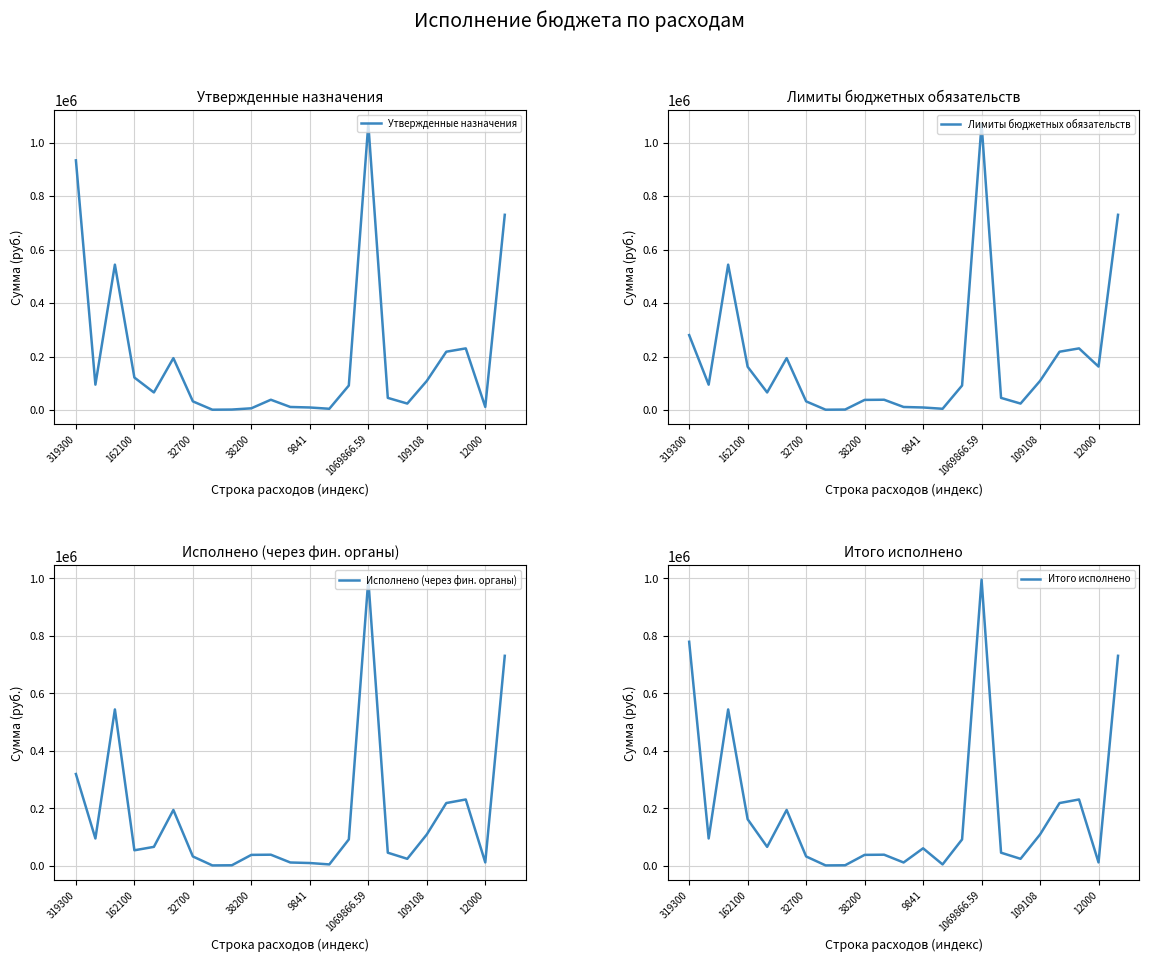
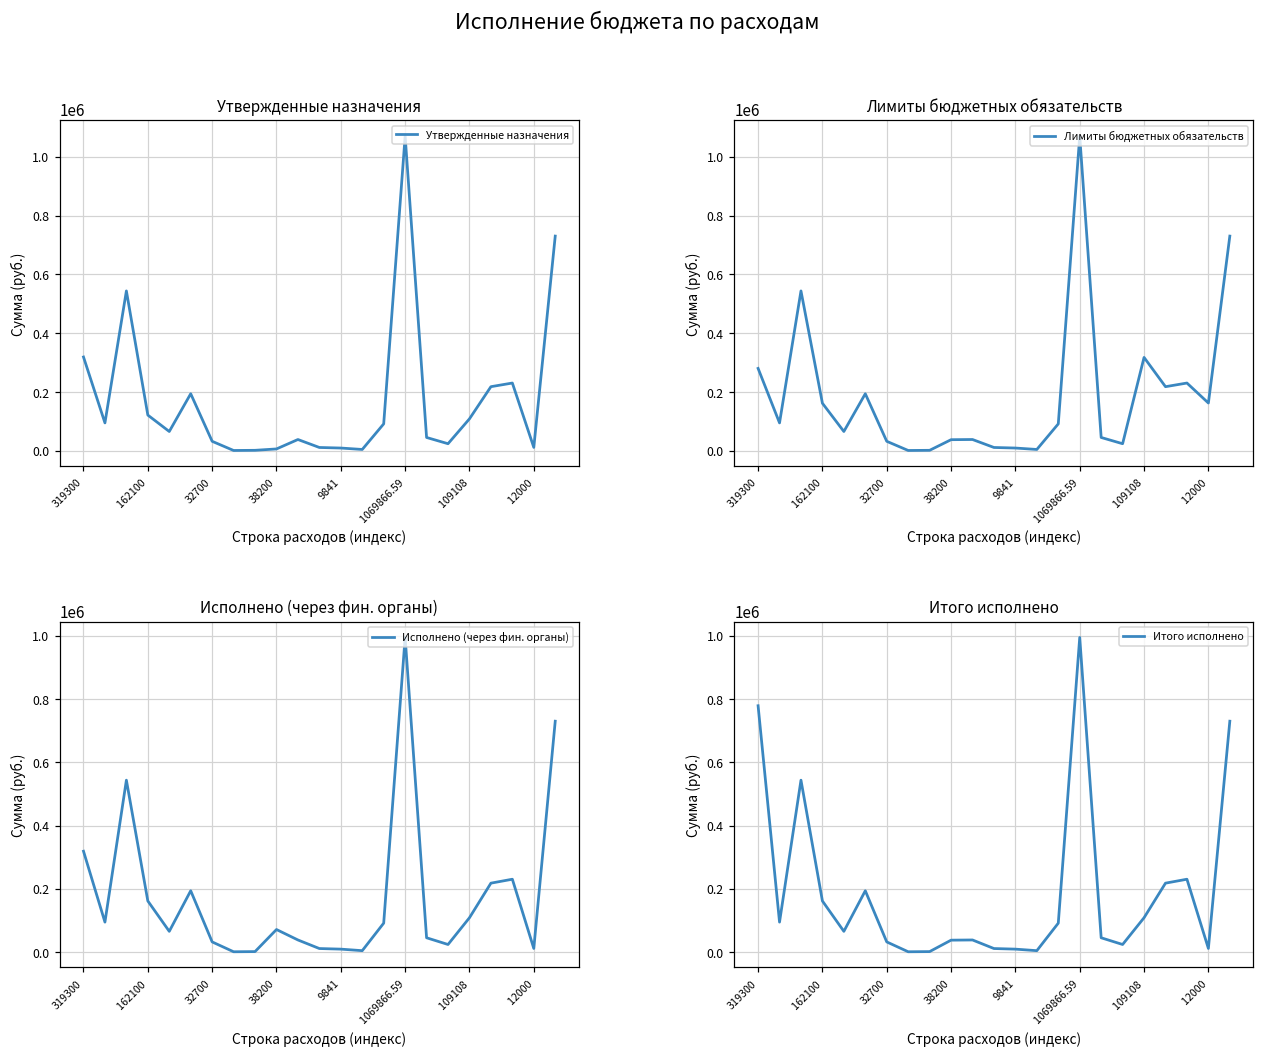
  {
    "Утвержденные назначения": {
-     "319300": 930000,
+     "319300": 320000,
      "162100": 120000,
      "32700": 30000,
      "38200": 10000,
      "9841": 10000,
      "109108": 110000,
      "12000": 10000
    },
    "Лимиты бюджетных обязательств": {
      "319300": 280000,
      "162100": 160000,
      "32700": 30000,
      "38200": 40000,
      "9841": 10000,
-     "109108": 110000,
+     "109108": 320000,
      "12000": 160000
    },
    "Исполнено (через фин. органы)": {
      "319300": 320000,
-     "162100": 50000,
+     "162100": 160000,
      "32700": 30000,
-     "38200": 40000,
+     "38200": 70000,
      "9841": 10000,
      "109108": 110000,
      "12000": 10000
    },
    "Итого исполнено": {
      "319300": 780000,
      "162100": 160000,
      "32700": 30000,
      "38200": 40000,
-     "9841": 60000,
+     "9841": 10000,
      "1069866.59": 990000,
      "109108": 110000,
      "12000": 10000
    }
  }
